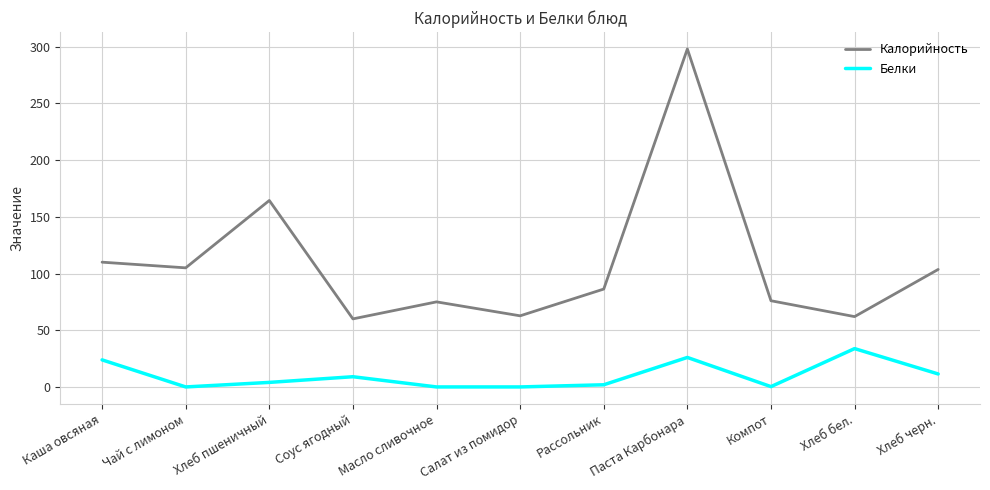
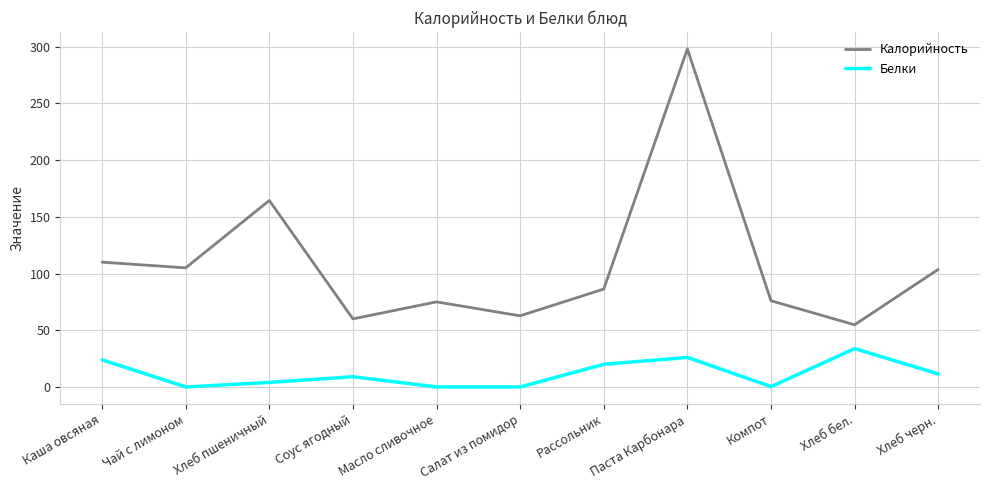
  {
    "Калорийность": {
      "Каша овсяная": 110,
      "Чай с лимоном": 105,
      "Хлеб пшеничный": 164,
      "Соус ягодный": 60,
      "Масло сливочное": 75,
      "Салат из помидор": 63,
      "Рассольник": 86,
      "Паста Карбонара": 298,
      "Компот": 76,
-     "Хлеб бел.": 62,
+     "Хлеб бел.": 55,
      "Хлеб черн.": 104
    },
    "Белки": {
      "Каша овсяная": 24,
      "Чай с лимоном": 0,
      "Хлеб пшеничный": 4,
      "Соус ягодный": 9,
      "Масло сливочное": 0,
      "Салат из помидор": 0,
-     "Рассольник": 2,
+     "Рассольник": 20,
      "Паста Карбонара": 26,
      "Компот": 0,
      "Хлеб бел.": 34,
      "Хлеб черн.": 11
    }
  }
